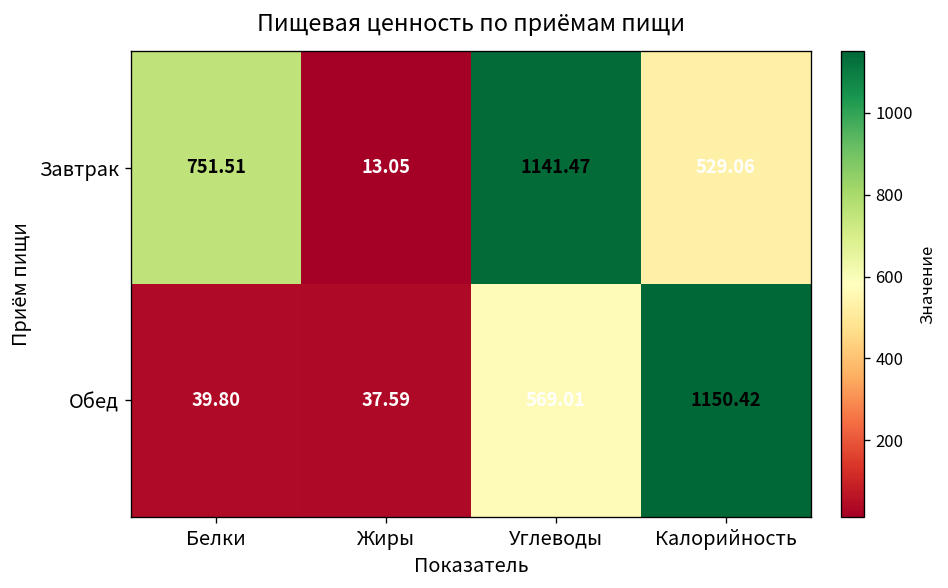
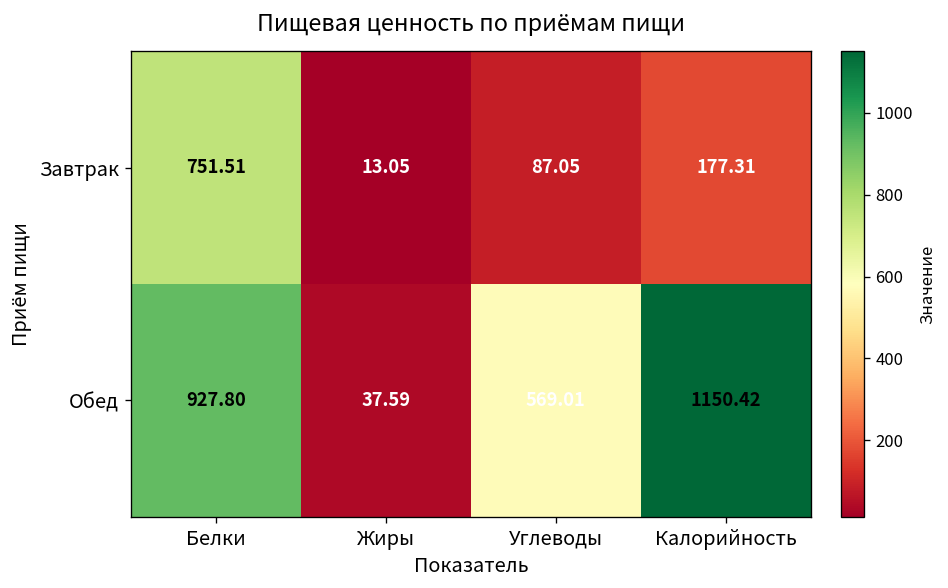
  {
    "Завтрак": {
      "Белки": 751.51,
      "Жиры": 13.05,
-     "Углеводы": 1141.47,
-     "Калорийность": 529.06
+     "Углеводы": 87.05,
+     "Калорийность": 177.31
    },
    "Обед": {
-     "Белки": 39.80,
+     "Белки": 927.80,
      "Жиры": 37.59,
      "Углеводы": 569.01,
      "Калорийность": 1150.42
    }
  }
